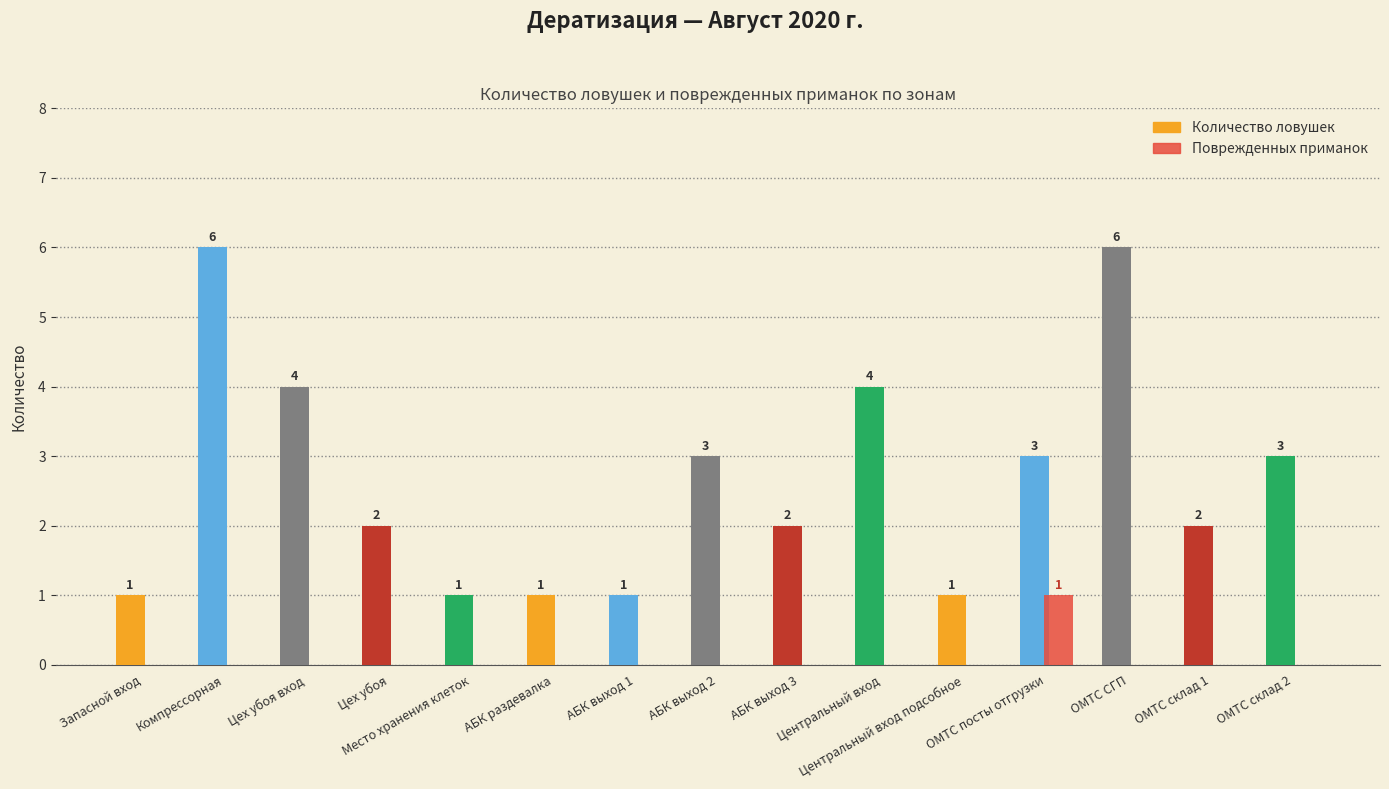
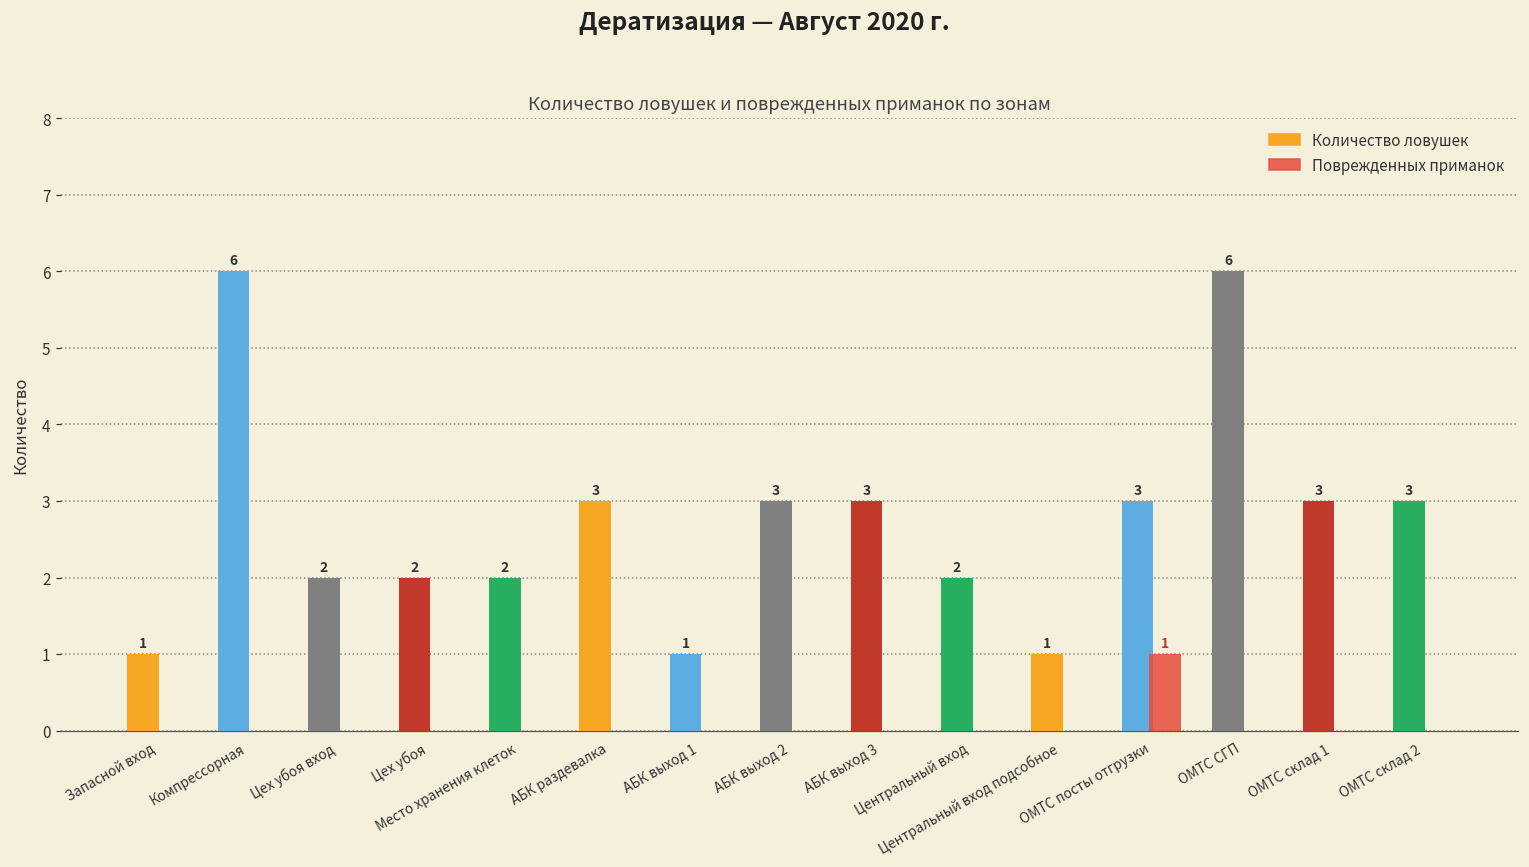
  {
    "Количество ловушек": {
      "Запасной вход": 1,
      "Компрессорная": 6,
-     "Цех убоя вход": 4,
+     "Цех убоя вход": 2,
      "Цех убоя": 2,
-     "Место хранения клеток": 1,
-     "АБК раздевалка": 1,
+     "Место хранения клеток": 2,
+     "АБК раздевалка": 3,
      "АБК выход 1": 1,
      "АБК выход 2": 3,
-     "АБК выход 3": 2,
-     "Центральный вход": 4,
+     "АБК выход 3": 3,
+     "Центральный вход": 2,
      "Центральный вход подсобное": 1,
      "ОМТС посты отгрузки": 3,
      "ОМТС СГП": 6,
-     "ОМТС склад 1": 2,
+     "ОМТС склад 1": 3,
      "ОМТС склад 2": 3
    },
    "Поврежденных приманок": {
      "ОМТС посты отгрузки": 1
    }
  }
